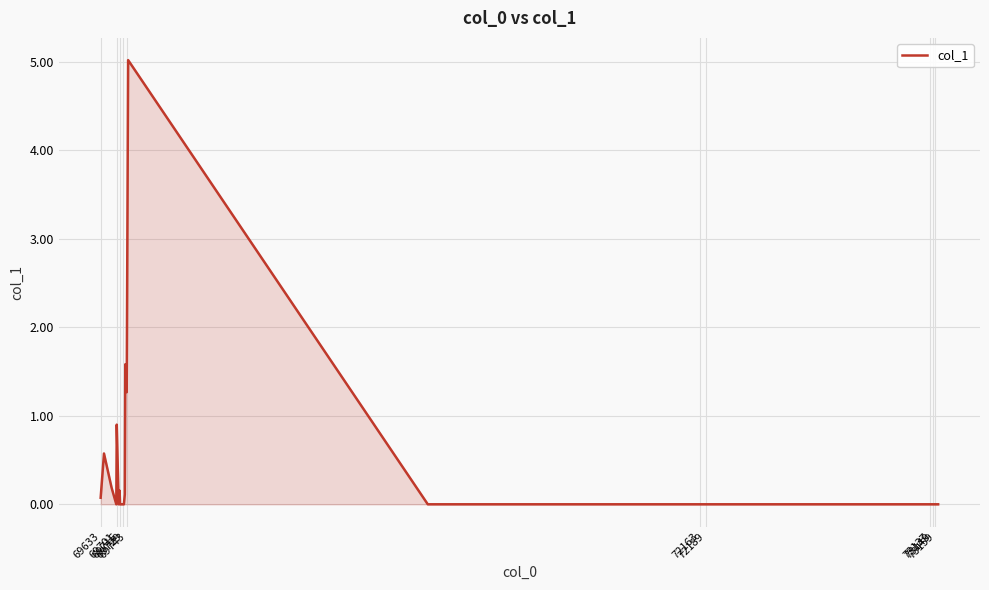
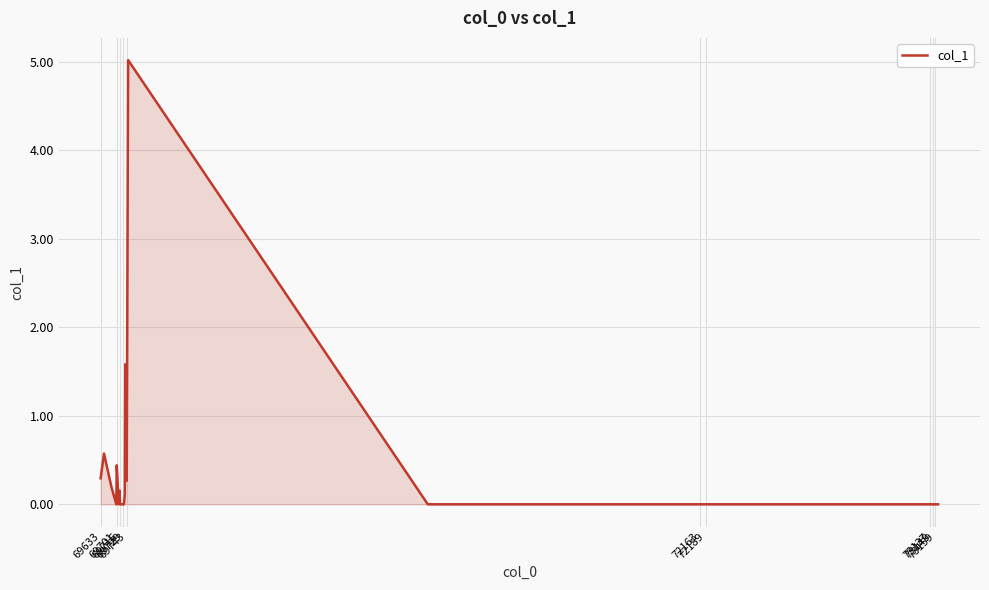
  {
-   "69633": 0.1,
-   "69701": 0.9,
+   "69633": 0.3,
+   "69701": 0.4,
    "69715": 0.0,
    "69729": 0.0,
-   "69743": 1.3,
+   "69743": 0.3,
    "72163": 0.0,
    "72189": 0.0,
    "73137": 0.0,
    "73149": 0.0,
    "73159": 0.0
  }
